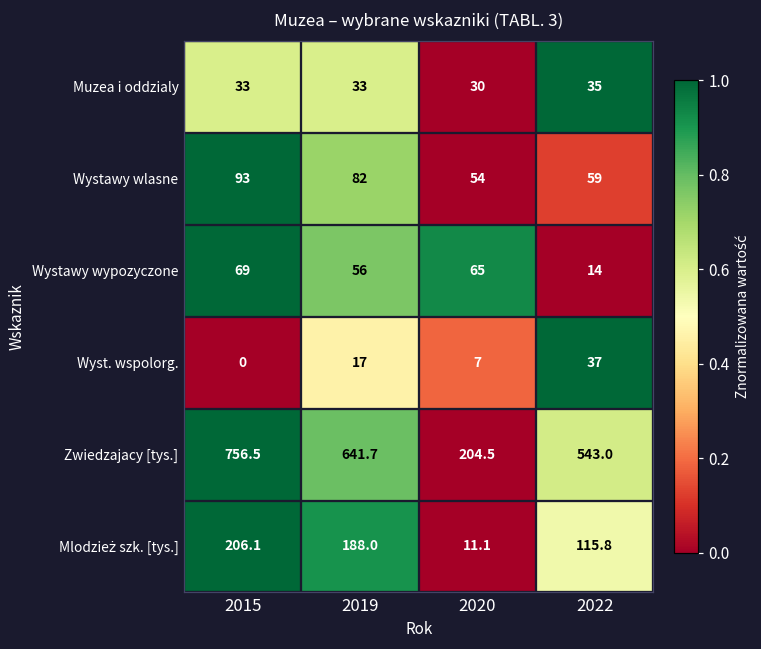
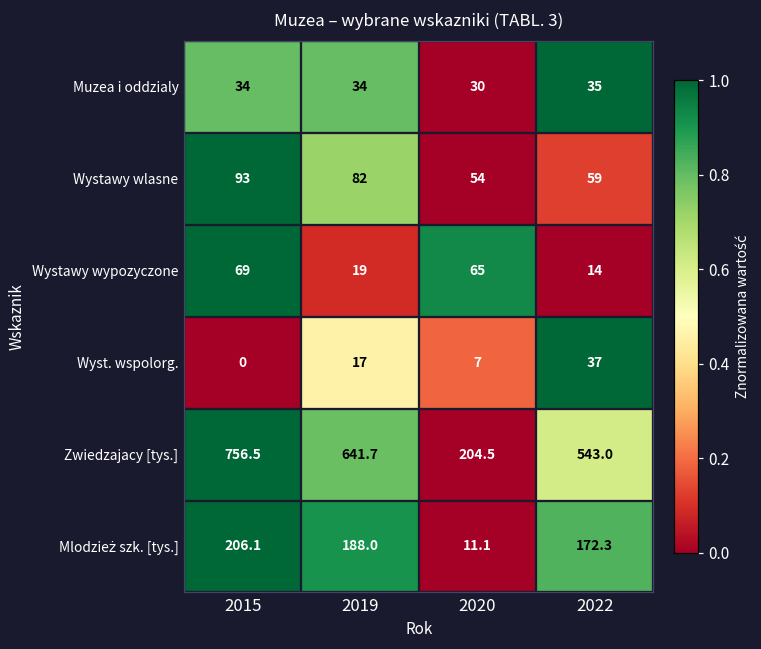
  {
    "Muzea i oddzialy": {
-     "2015": 33,
-     "2019": 33,
+     "2015": 34,
+     "2019": 34,
      "2020": 30,
      "2022": 35
    },
    "Wystawy wlasne": {
      "2015": 93,
      "2019": 82,
      "2020": 54,
      "2022": 59
    },
    "Wystawy wypozyczone": {
      "2015": 69,
-     "2019": 56,
+     "2019": 19,
      "2020": 65,
      "2022": 14
    },
    "Wyst. wspolorg.": {
      "2015": 0,
      "2019": 17,
      "2020": 7,
      "2022": 37
    },
    "Zwiedzajacy [tys.]": {
      "2015": 756.5,
      "2019": 641.7,
      "2020": 204.5,
      "2022": 543.0
    },
    "Mlodzież szk. [tys.]": {
      "2015": 206.1,
      "2019": 188.0,
      "2020": 11.1,
-     "2022": 115.8
+     "2022": 172.3
    }
  }
